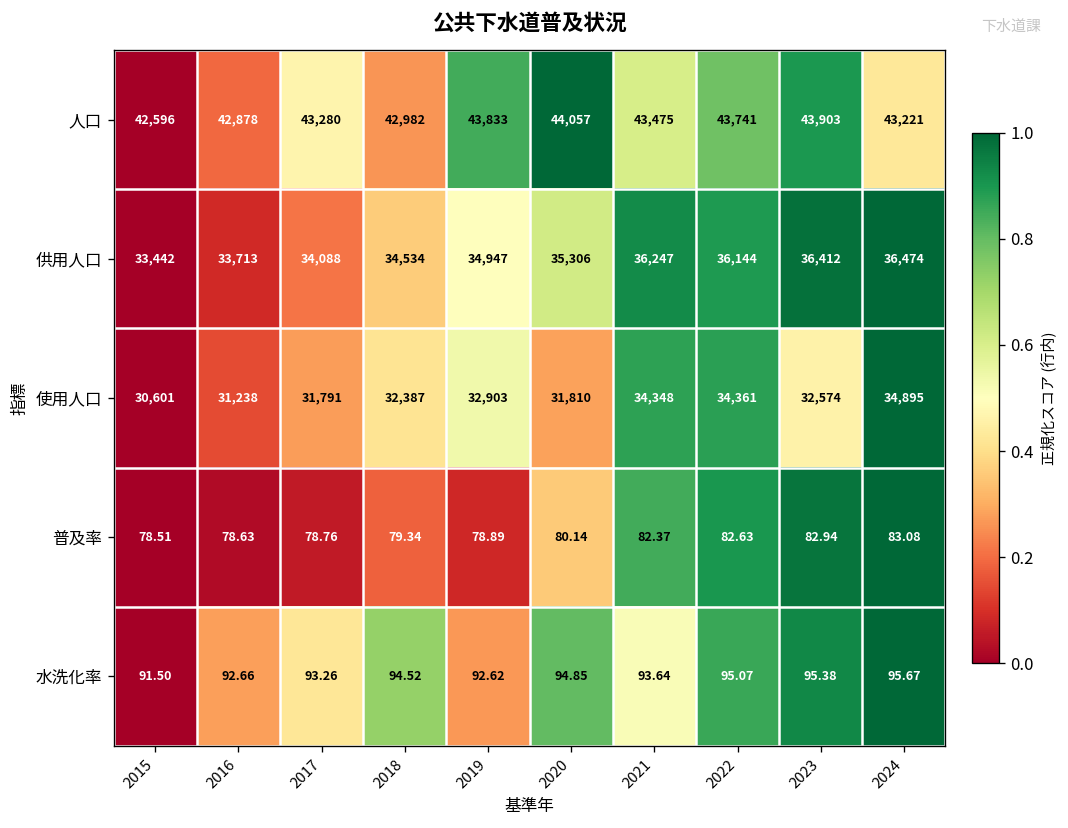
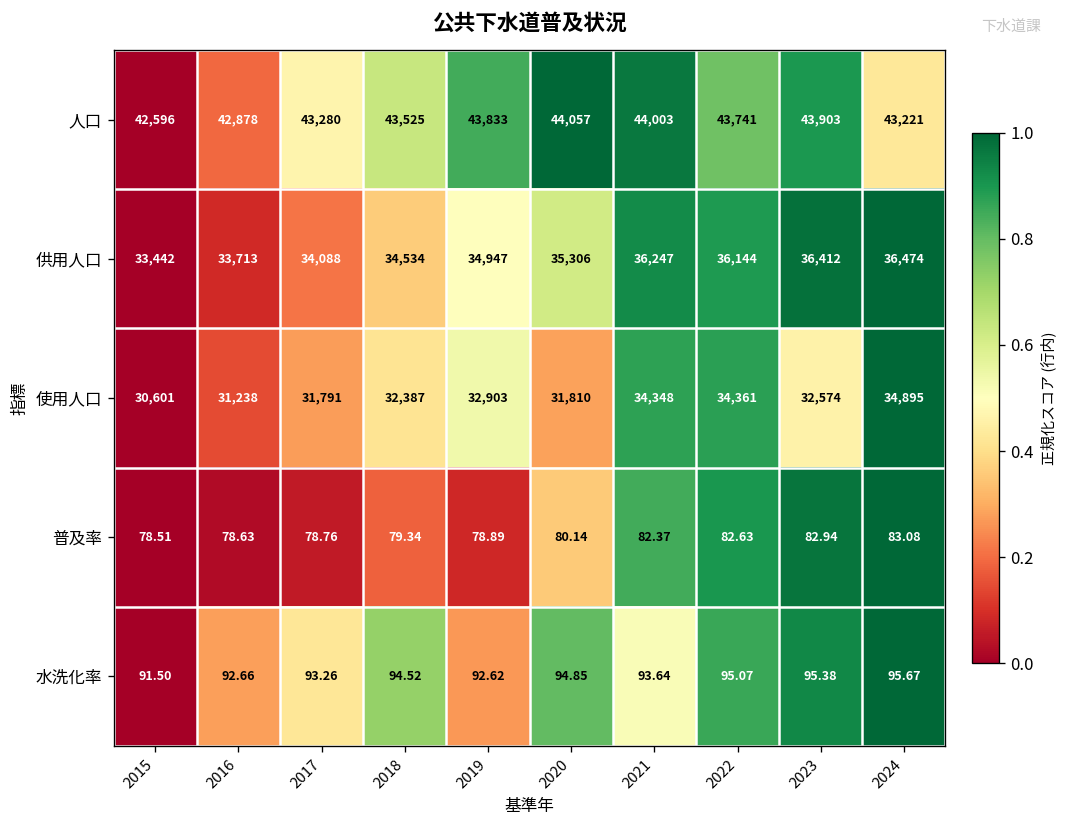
  {
    "人口": {
      "2015": "42,596",
      "2016": "42,878",
      "2017": "43,280",
-     "2018": "42,982",
+     "2018": "43,525",
      "2019": "43,833",
      "2020": "44,057",
-     "2021": "43,475",
+     "2021": "44,003",
      "2022": "43,741",
      "2023": "43,903",
      "2024": "43,221"
    },
    "供用人口": {
      "2015": "33,442",
      "2016": "33,713",
      "2017": "34,088",
      "2018": "34,534",
      "2019": "34,947",
      "2020": "35,306",
      "2021": "36,247",
      "2022": "36,144",
      "2023": "36,412",
      "2024": "36,474"
    },
    "使用人口": {
      "2015": "30,601",
      "2016": "31,238",
      "2017": "31,791",
      "2018": "32,387",
      "2019": "32,903",
      "2020": "31,810",
      "2021": "34,348",
      "2022": "34,361",
      "2023": "32,574",
      "2024": "34,895"
    },
    "普及率": {
      "2015": "78.51",
      "2016": "78.63",
      "2017": "78.76",
      "2018": "79.34",
      "2019": "78.89",
      "2020": "80.14",
      "2021": "82.37",
      "2022": "82.63",
      "2023": "82.94",
      "2024": "83.08"
    },
    "水洗化率": {
      "2015": "91.50",
      "2016": "92.66",
      "2017": "93.26",
      "2018": "94.52",
      "2019": "92.62",
      "2020": "94.85",
      "2021": "93.64",
      "2022": "95.07",
      "2023": "95.38",
      "2024": "95.67"
    }
  }
